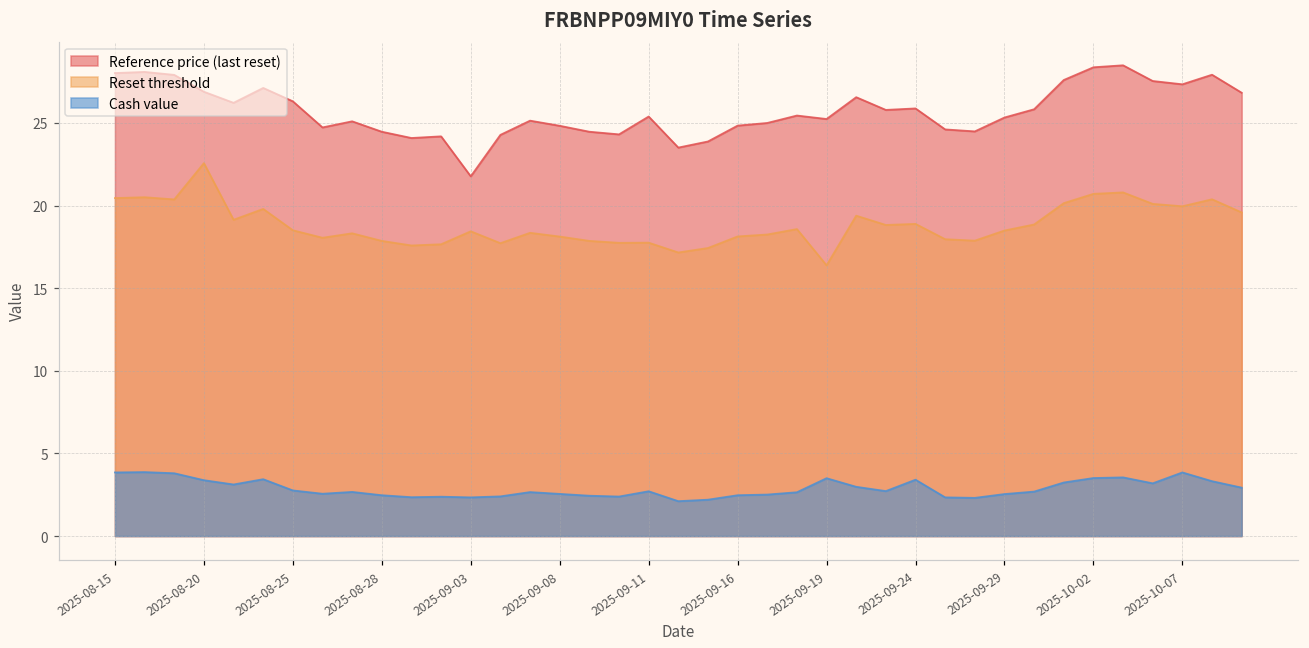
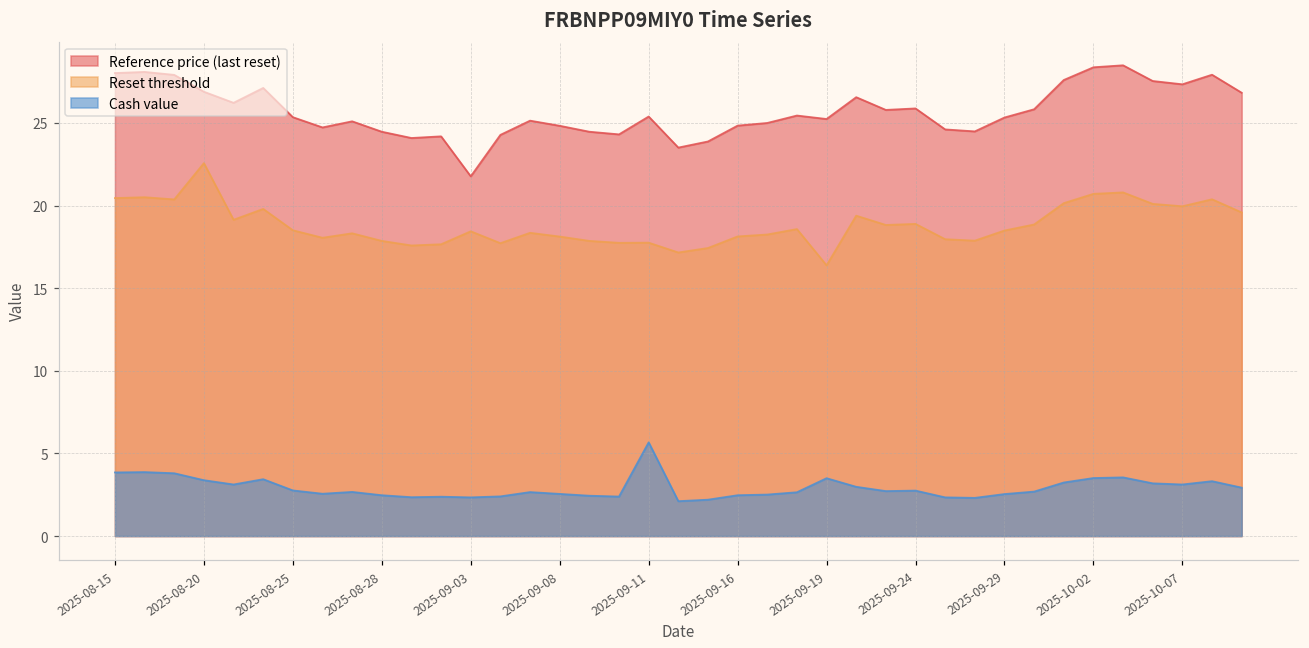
  {
    "Reference price (last reset)": {
-     "2025-08-25": 26.3,
+     "2025-08-25": 25.4,
      "2025-08-28": 24.5,
      "2025-09-03": 21.8,
      "2025-09-08": 24.8,
      "2025-09-11": 25.4,
      "2025-09-16": 24.8,
      "2025-09-19": 25.2,
      "2025-09-24": 25.9,
      "2025-09-29": 25.3,
      "2025-10-02": 28.4,
      "2025-10-07": 27.3
    },
    "Reset threshold": {
      "2025-08-15": 20.5,
      "2025-08-20": 22.6,
      "2025-08-25": 18.5,
      "2025-08-28": 17.9,
      "2025-09-03": 18.4,
      "2025-09-08": 18.1,
      "2025-09-11": 17.8,
      "2025-09-16": 18.1,
      "2025-09-19": 16.4,
      "2025-09-24": 18.9,
      "2025-09-29": 18.5,
      "2025-10-02": 20.7,
      "2025-10-07": 20.0
    },
    "Cash value": {
      "2025-08-15": 3.9,
      "2025-08-20": 3.4,
      "2025-08-25": 2.8,
      "2025-08-28": 2.5,
      "2025-09-03": 2.3,
      "2025-09-08": 2.6,
-     "2025-09-11": 2.7,
+     "2025-09-11": 5.7,
      "2025-09-16": 2.5,
      "2025-09-19": 3.5,
-     "2025-09-24": 3.4,
+     "2025-09-24": 2.8,
      "2025-09-29": 2.5,
      "2025-10-02": 3.5,
-     "2025-10-07": 3.9
+     "2025-10-07": 3.1
    }
  }
